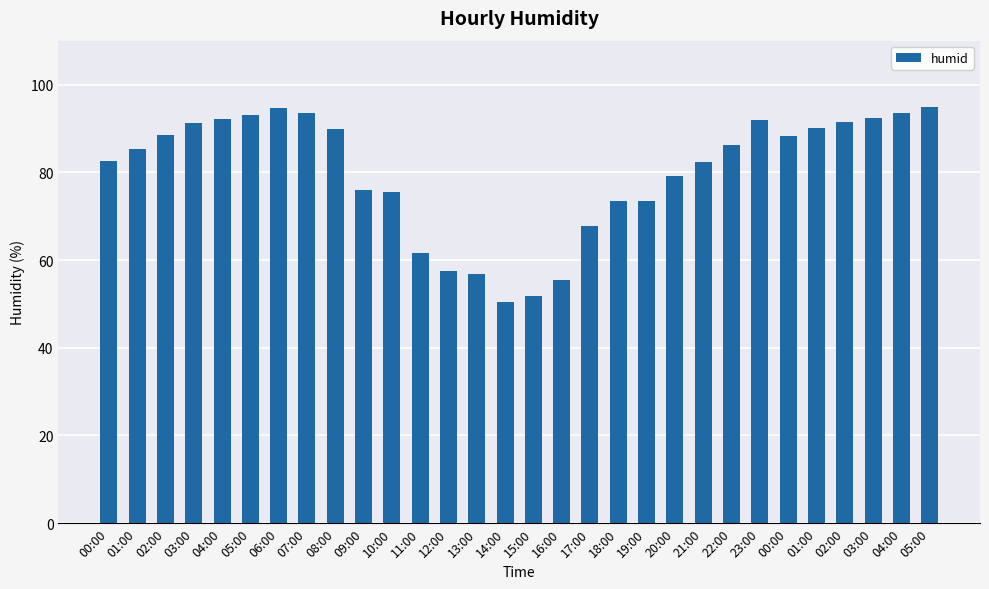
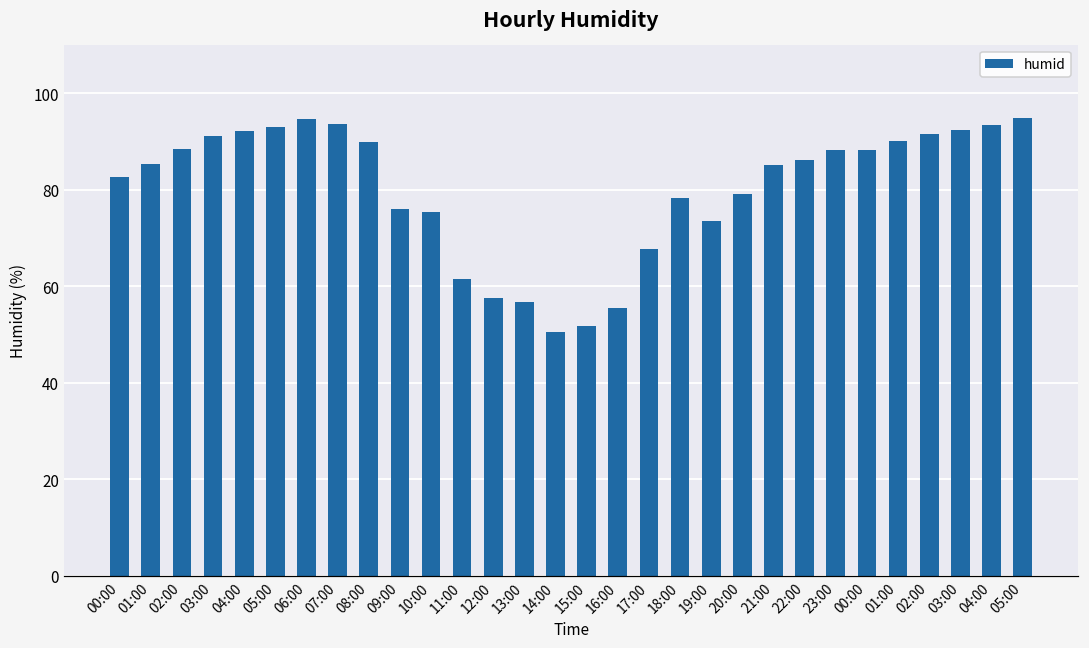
  {
    "06:00": 95,
    "07:00": 94,
    "08:00": 90,
    "09:00": 76,
    "10:00": 75,
    "11:00": 62,
    "12:00": 58,
    "13:00": 57,
    "14:00": 50,
    "15:00": 52,
    "16:00": 56,
    "17:00": 68,
-   "18:00": 73,
+   "18:00": 78,
    "19:00": 74,
    "20:00": 79,
-   "21:00": 82,
+   "21:00": 85,
    "22:00": 86,
-   "23:00": 92
+   "23:00": 88
  }
